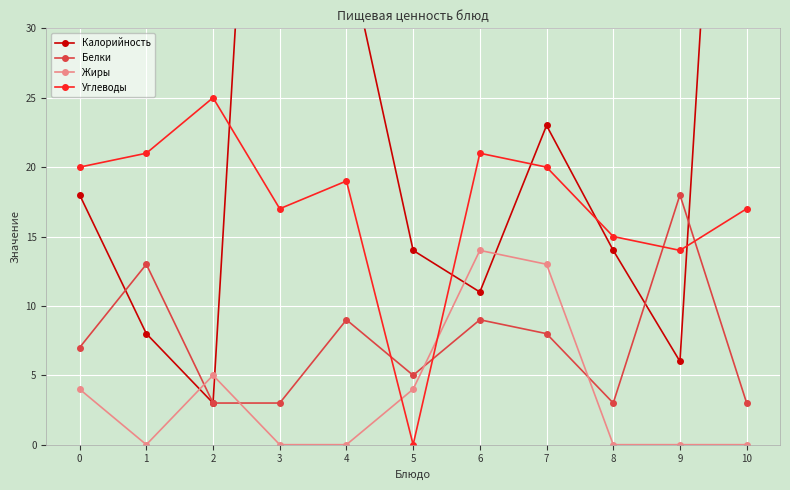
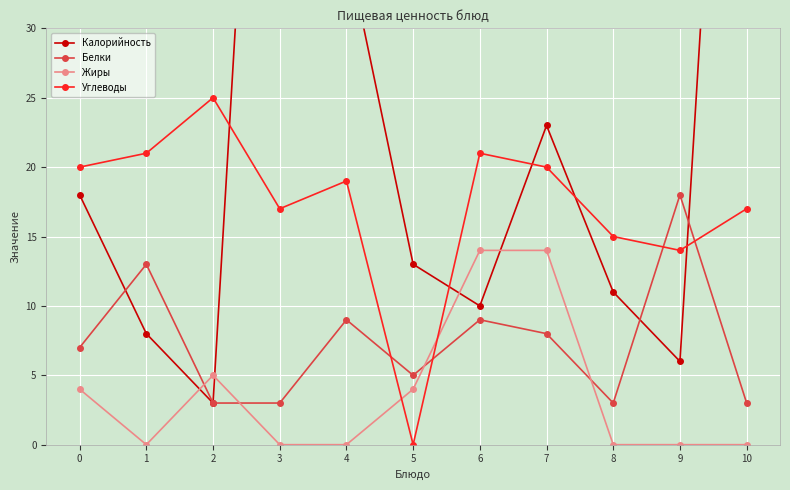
  {
    "Калорийность": {
      "0": 18,
      "1": 8,
-     "5": 14,
-     "6": 11,
+     "5": 13,
+     "6": 10,
      "7": 23,
-     "8": 14,
+     "8": 11,
      "9": 6
    },
    "Жиры": {
      "0": 4,
      "1": 0,
      "2": 5,
      "3": 0,
      "4": 0,
      "5": 4,
      "6": 14,
-     "7": 13,
+     "7": 14,
      "8": 0,
      "9": 0,
      "10": 0
    }
  }
